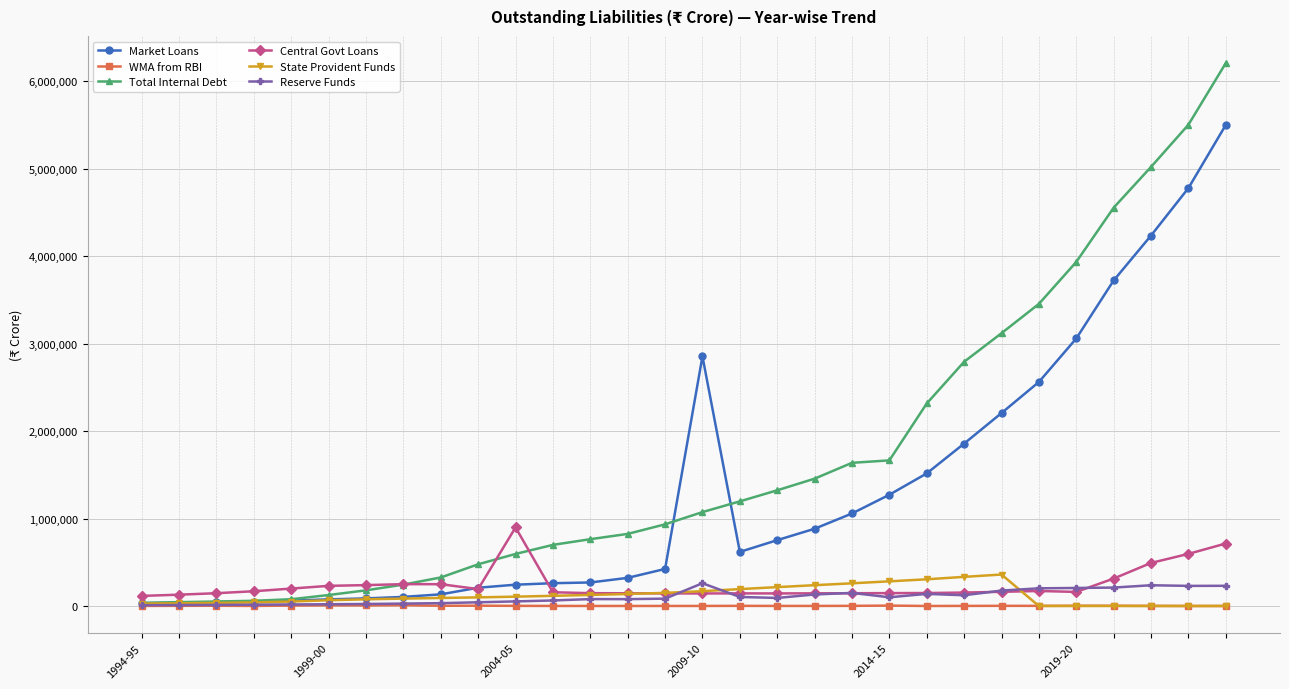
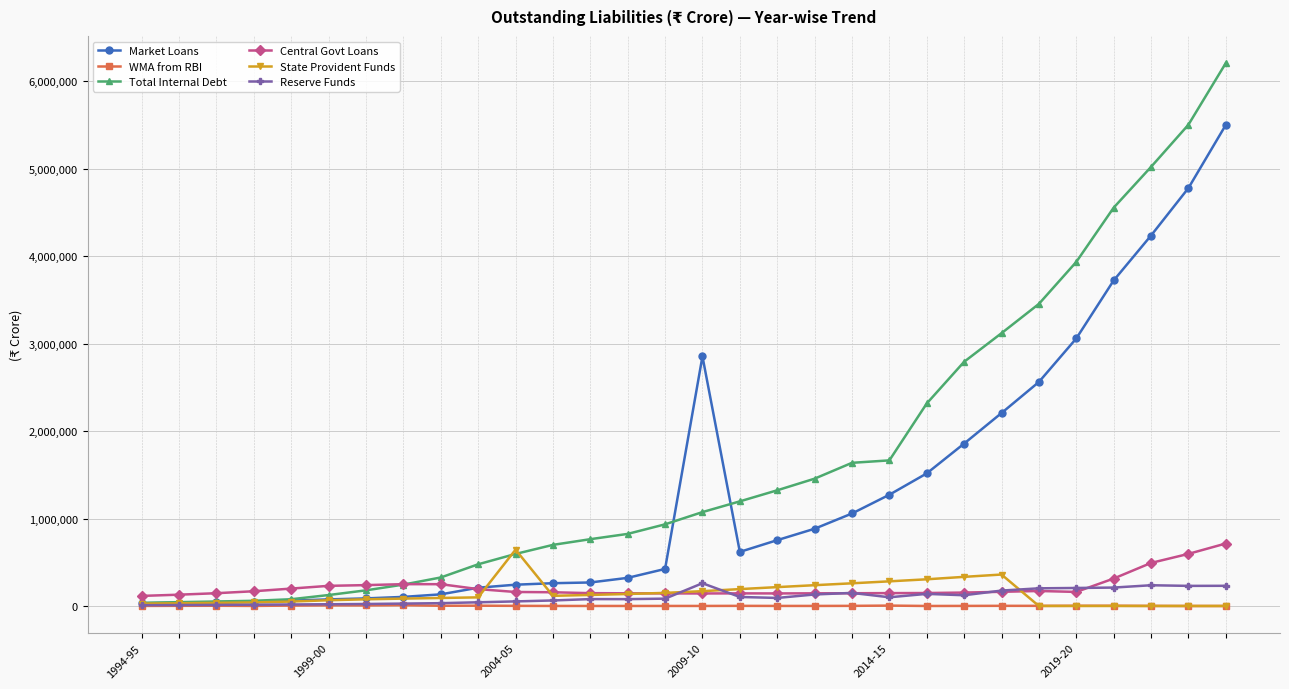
  {
    "Market Loans": {
      "2004-05": "200,000",
      "2009-10": "2,900,000",
      "2014-15": "1,300,000",
      "2019-20": "3,100,000"
    },
    "WMA from RBI": {
      "2004-05": "0",
      "2009-10": "0",
      "2014-15": "0"
    },
    "Total Internal Debt": {
      "1999-00": "100,000",
      "2004-05": "600,000",
      "2009-10": "1,100,000",
      "2014-15": "1,700,000",
      "2019-20": "3,900,000"
    },
    "Central Govt Loans": {
      "1994-95": "100,000",
      "1999-00": "200,000",
-     "2004-05": "900,000",
+     "2004-05": "200,000",
      "2014-15": "100,000",
      "2019-20": "200,000"
    },
    "State Provident Funds": {
-     "2004-05": "100,000",
+     "2004-05": "600,000",
      "2014-15": "300,000"
    },
    "Reserve Funds": {
      "2004-05": "100,000",
      "2009-10": "300,000",
      "2014-15": "100,000",
      "2019-20": "200,000"
    }
  }
